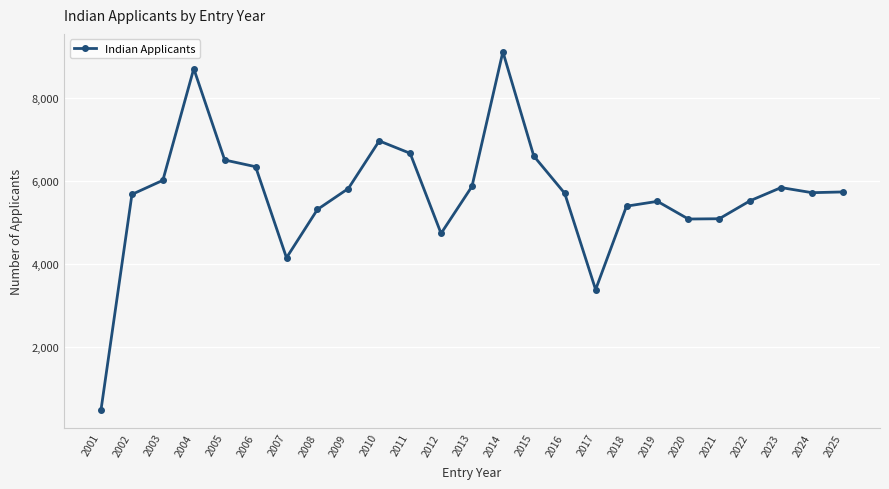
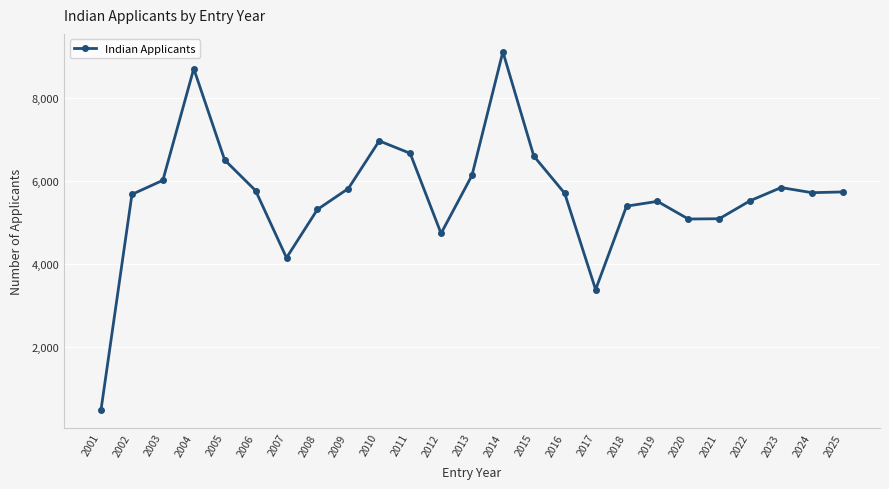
  {
    "2001": "500",
    "2002": "5,700",
    "2003": "6,000",
    "2004": "8,700",
    "2005": "6,500",
-   "2006": "6,400",
+   "2006": "5,800",
    "2007": "4,200",
    "2008": "5,300",
    "2009": "5,800",
    "2010": "7,000",
    "2011": "6,700",
    "2012": "4,700",
-   "2013": "5,900",
+   "2013": "6,100",
    "2014": "9,100",
    "2015": "6,600",
    "2016": "5,700",
    "2017": "3,400",
    "2018": "5,400",
    "2019": "5,500",
    "2020": "5,100",
    "2021": "5,100",
    "2022": "5,500",
    "2023": "5,800",
    "2024": "5,700",
    "2025": "5,700"
  }
